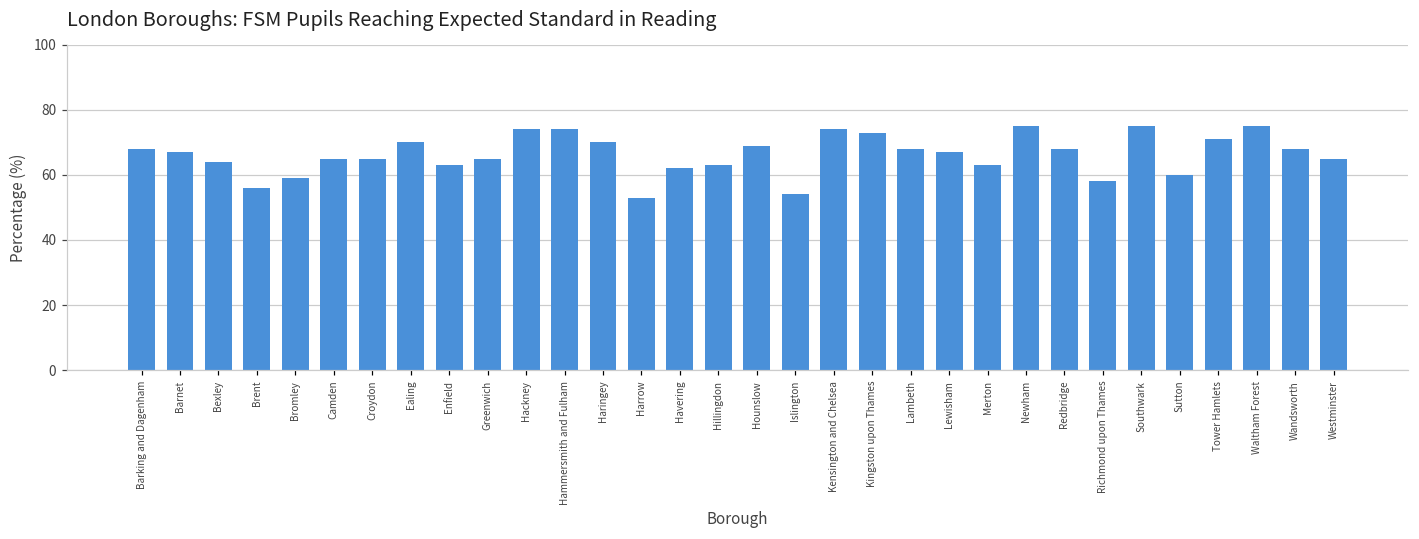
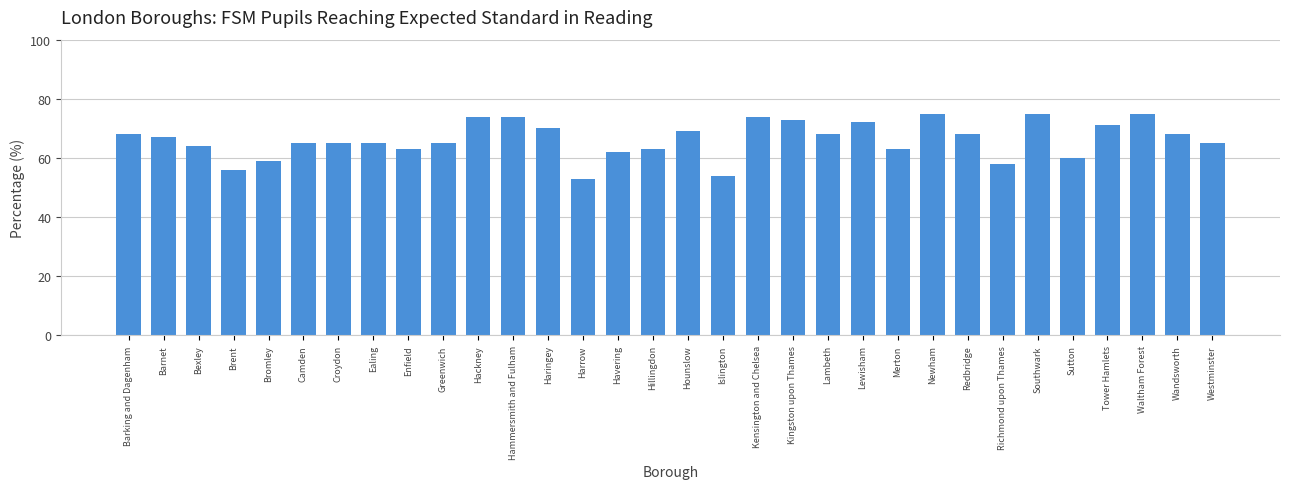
  {
    "Barking and Dagenham": 68,
    "Barnet": 67,
    "Bexley": 64,
    "Brent": 56,
    "Bromley": 59,
    "Camden": 65,
    "Croydon": 65,
-   "Ealing": 70,
+   "Ealing": 65,
    "Enfield": 63,
    "Greenwich": 65,
    "Hackney": 74,
    "Hammersmith and Fulham": 74,
    "Haringey": 70,
    "Harrow": 53,
    "Havering": 62,
    "Hillingdon": 63,
    "Hounslow": 69,
    "Islington": 54,
    "Kensington and Chelsea": 74,
    "Kingston upon Thames": 73,
    "Lambeth": 68,
-   "Lewisham": 67,
+   "Lewisham": 72,
    "Merton": 63,
    "Newham": 75,
    "Redbridge": 68,
    "Richmond upon Thames": 58,
    "Southwark": 75,
    "Sutton": 60,
    "Tower Hamlets": 71,
    "Waltham Forest": 75,
    "Wandsworth": 68,
    "Westminster": 65
  }
